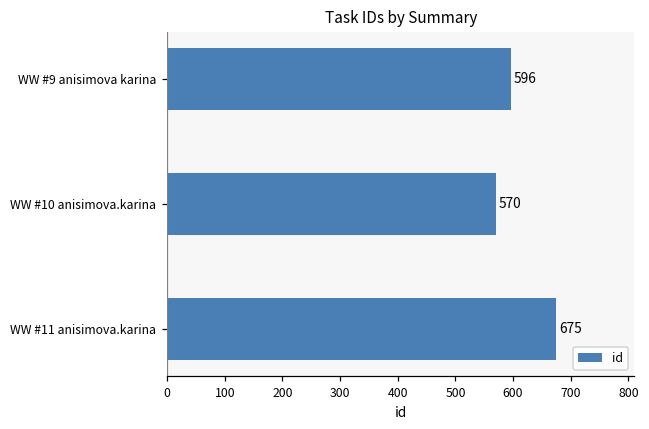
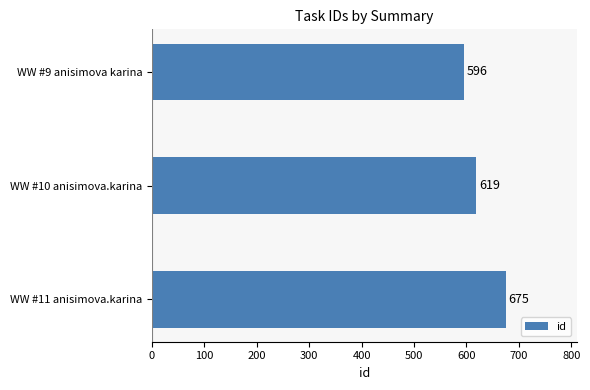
  {
    "WW #9 anisimova karina": 596,
-   "WW #10 anisimova.karina": 570,
+   "WW #10 anisimova.karina": 619,
    "WW #11 anisimova.karina": 675
  }
